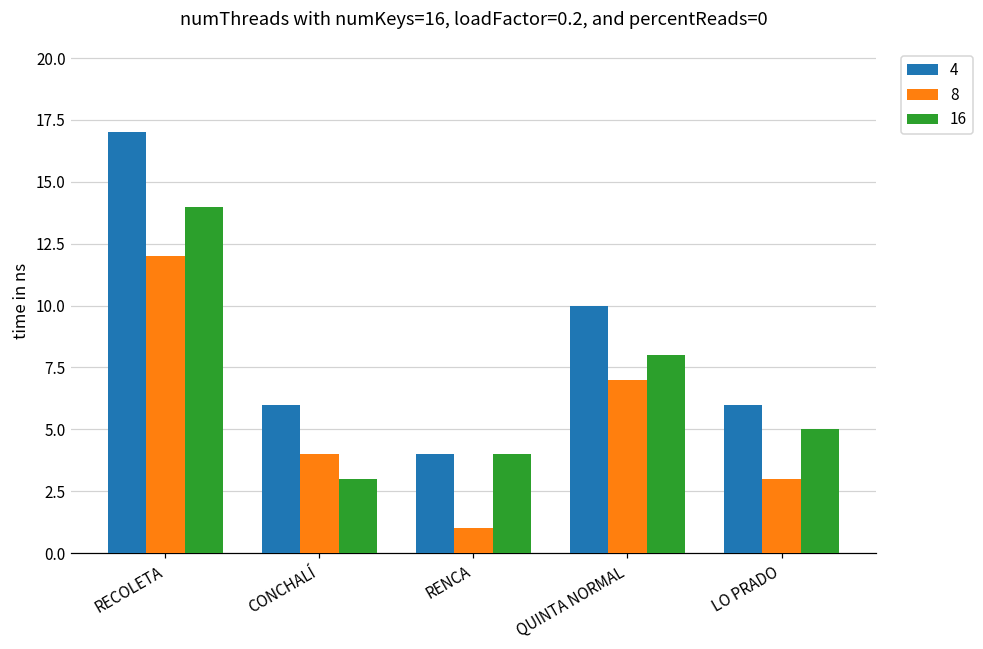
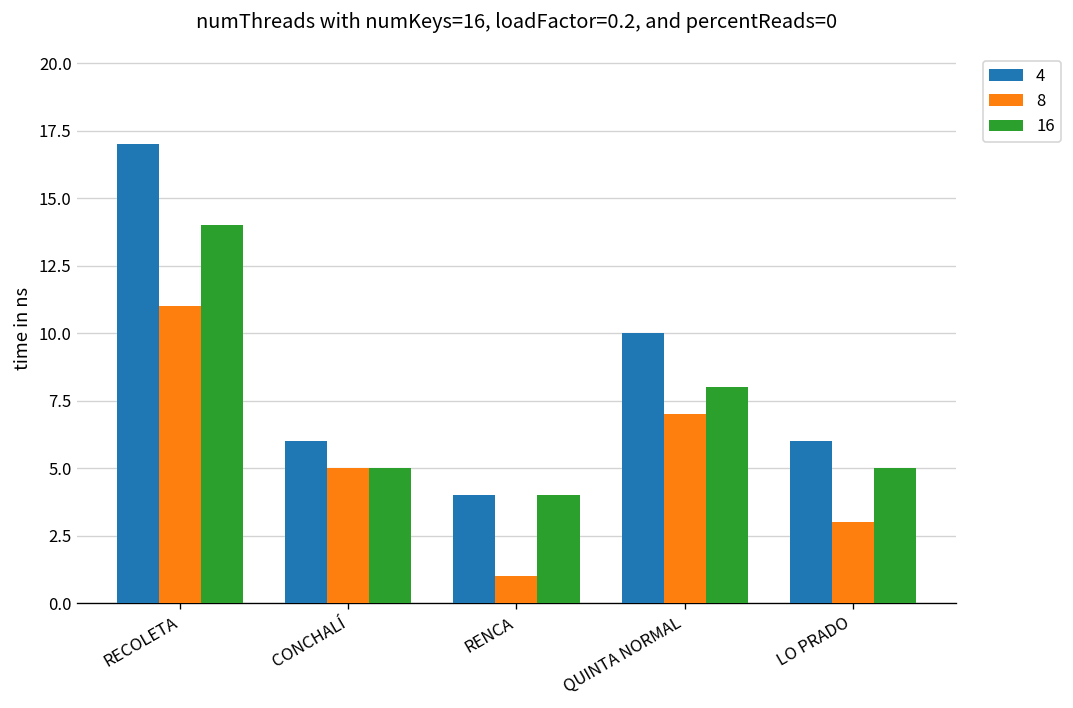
  {
    "4": {
      "RECOLETA": 17,
      "CONCHALÍ": 6,
      "RENCA": 4,
      "QUINTA NORMAL": 10,
      "LO PRADO": 6
    },
    "8": {
-     "RECOLETA": 12,
-     "CONCHALÍ": 4,
+     "RECOLETA": 11,
+     "CONCHALÍ": 5,
      "RENCA": 1,
      "QUINTA NORMAL": 7,
      "LO PRADO": 3
    },
    "16": {
      "RECOLETA": 14,
-     "CONCHALÍ": 3,
+     "CONCHALÍ": 5,
      "RENCA": 4,
      "QUINTA NORMAL": 8,
      "LO PRADO": 5
    }
  }
